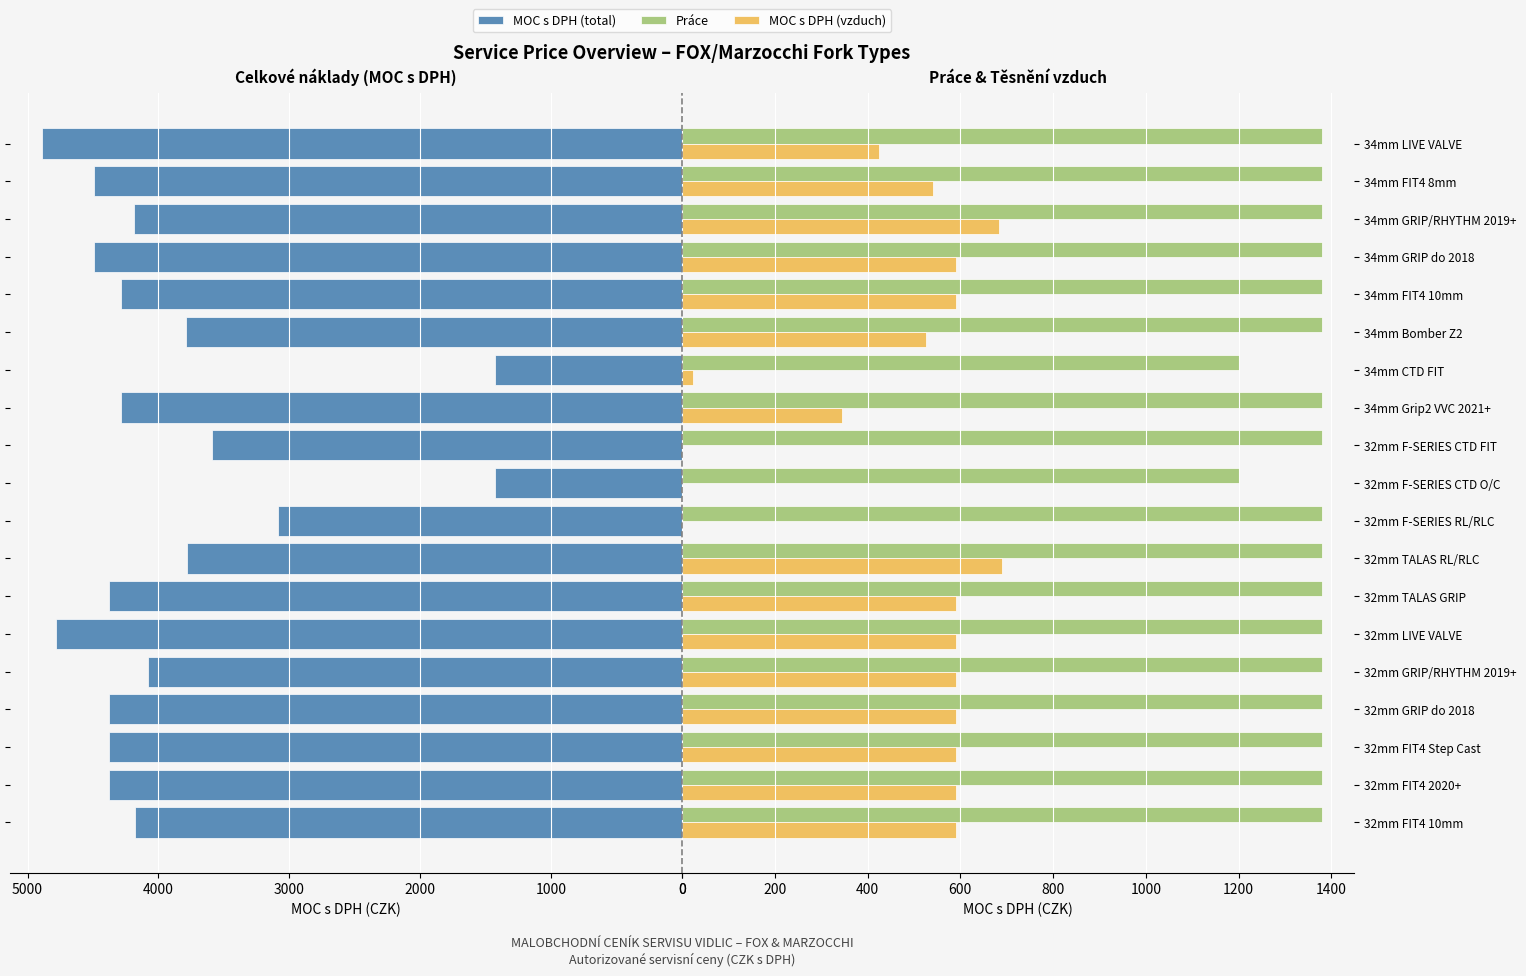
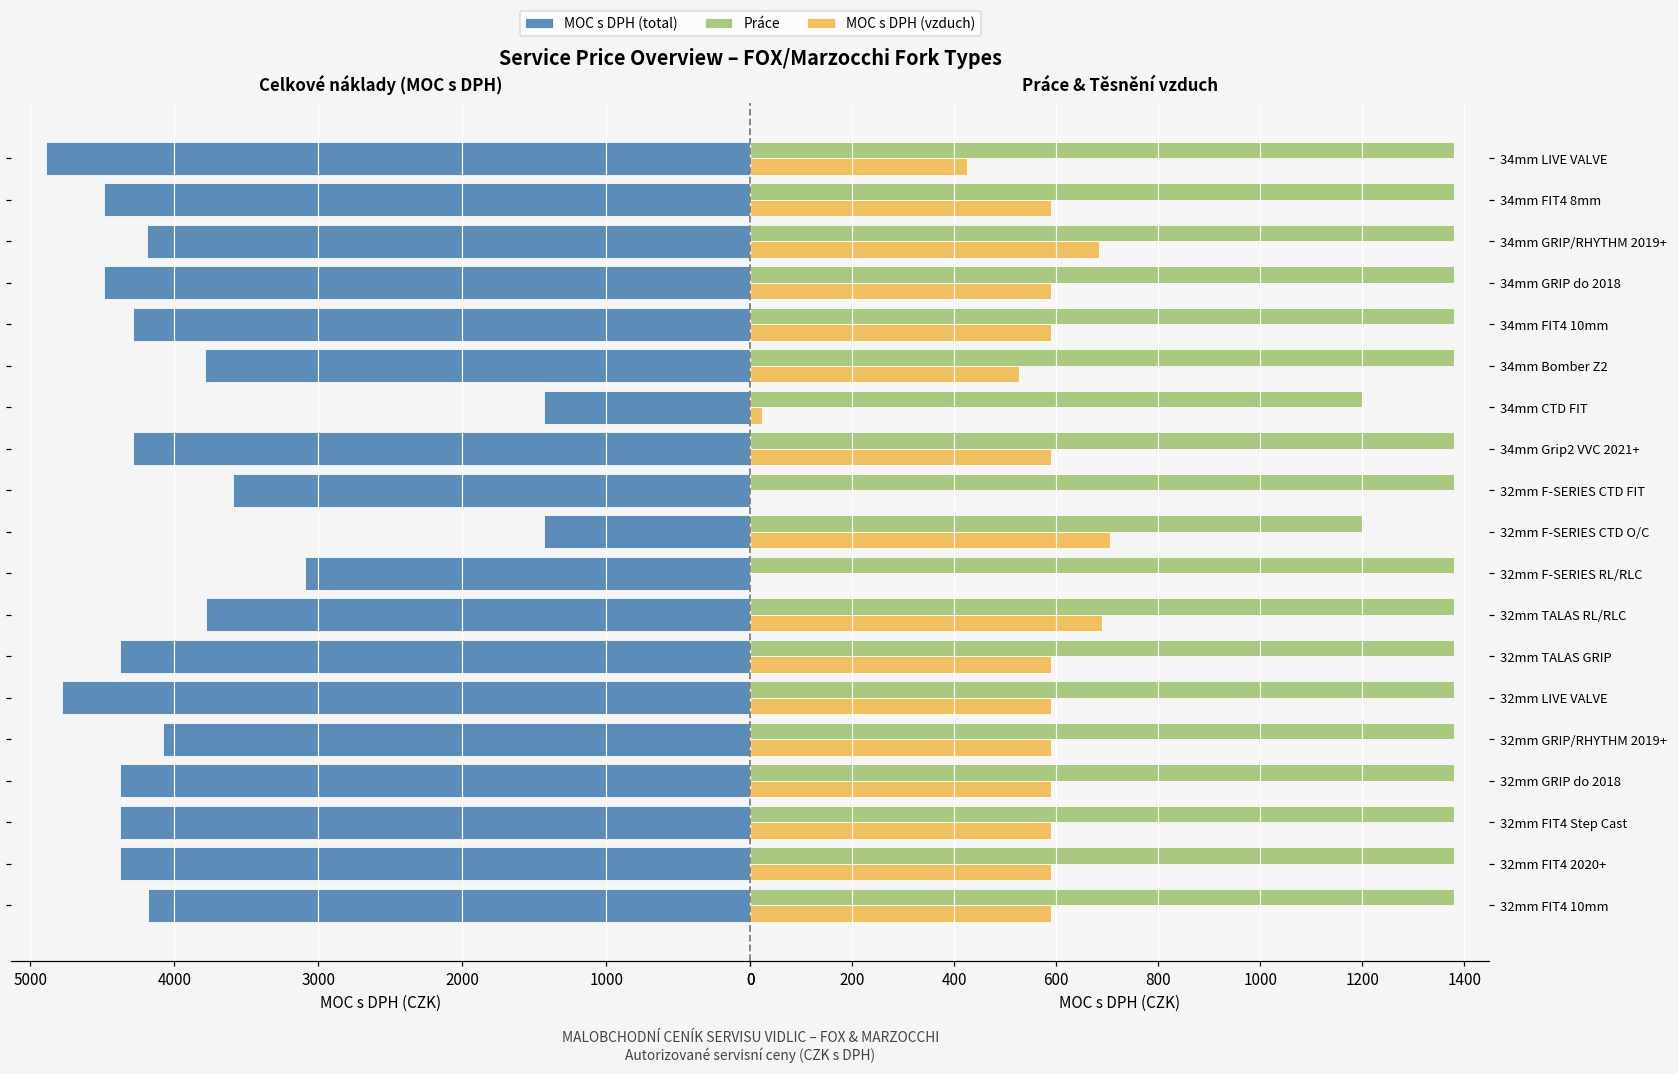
  {
    "Práce & Těsnění vzduch": {
      "Práce": {
        "34mm LIVE VALVE": 1380,
        "34mm FIT4 8mm": 1380,
        "34mm GRIP/RHYTHM 2019+": 1380,
        "34mm GRIP do 2018": 1380,
        "34mm FIT4 10mm": 1380,
        "34mm Bomber Z2": 1380,
        "34mm CTD FIT": 1200,
        "34mm Grip2 VVC 2021+": 1380,
        "32mm F-SERIES CTD FIT": 1380,
        "32mm F-SERIES CTD O/C": 1200,
        "32mm F-SERIES RL/RLC": 1380,
        "32mm TALAS RL/RLC": 1380,
        "32mm TALAS GRIP": 1380,
        "32mm LIVE VALVE": 1380,
        "32mm GRIP/RHYTHM 2019+": 1380,
        "32mm GRIP do 2018": 1380,
        "32mm FIT4 Step Cast": 1380,
        "32mm FIT4 2020+": 1380,
        "32mm FIT4 10mm": 1380
      },
      "MOC s DPH (vzduch)": {
        "34mm LIVE VALVE": 430,
-       "34mm FIT4 8mm": 540,
+       "34mm FIT4 8mm": 590,
        "34mm GRIP/RHYTHM 2019+": 680,
        "34mm GRIP do 2018": 590,
        "34mm FIT4 10mm": 590,
        "34mm Bomber Z2": 530,
        "34mm CTD FIT": 20,
-       "34mm Grip2 VVC 2021+": 340,
+       "34mm Grip2 VVC 2021+": 590,
        "32mm F-SERIES CTD FIT": 0,
-       "32mm F-SERIES CTD O/C": 0,
+       "32mm F-SERIES CTD O/C": 710,
        "32mm F-SERIES RL/RLC": 0,
        "32mm TALAS RL/RLC": 690,
        "32mm TALAS GRIP": 590,
        "32mm LIVE VALVE": 590,
        "32mm GRIP/RHYTHM 2019+": 590,
        "32mm GRIP do 2018": 590,
        "32mm FIT4 Step Cast": 590,
        "32mm FIT4 2020+": 590,
        "32mm FIT4 10mm": 590
      }
    }
  }
